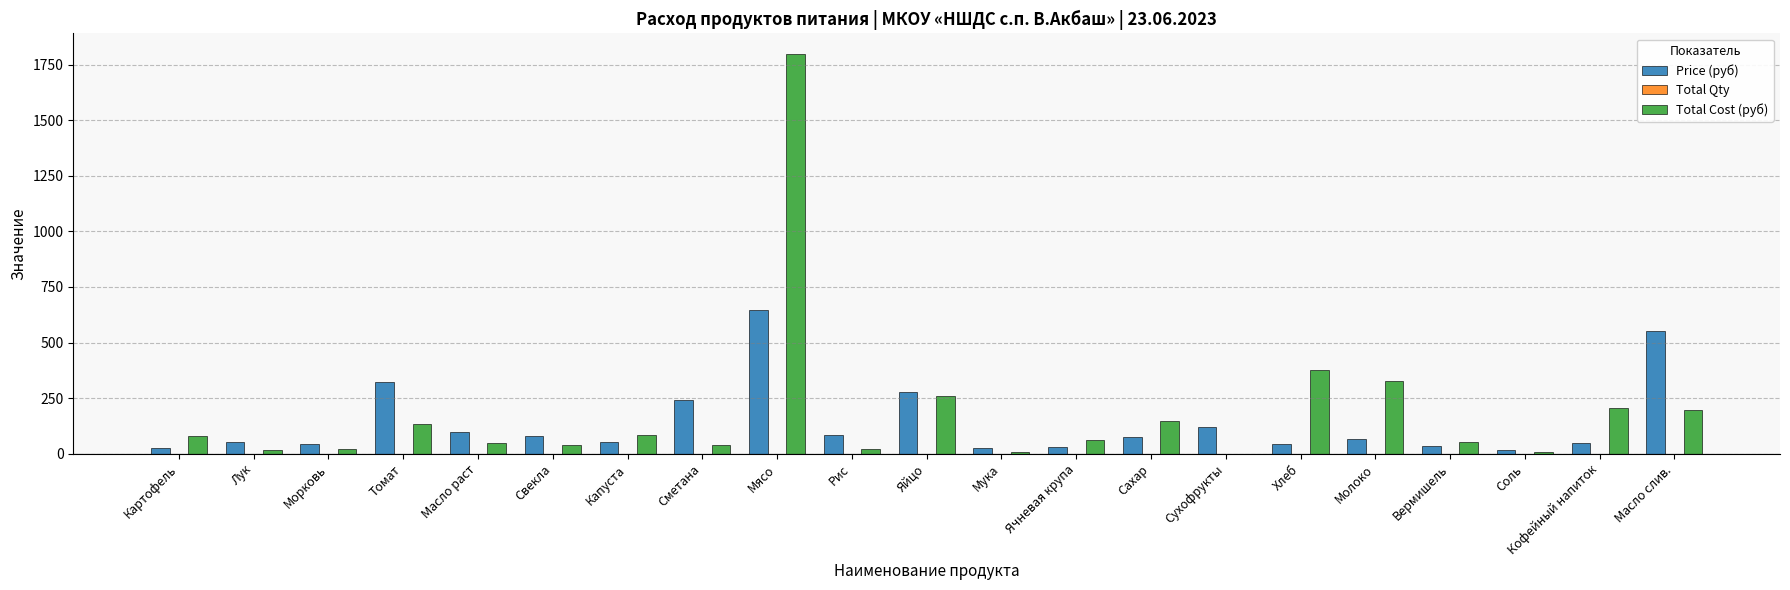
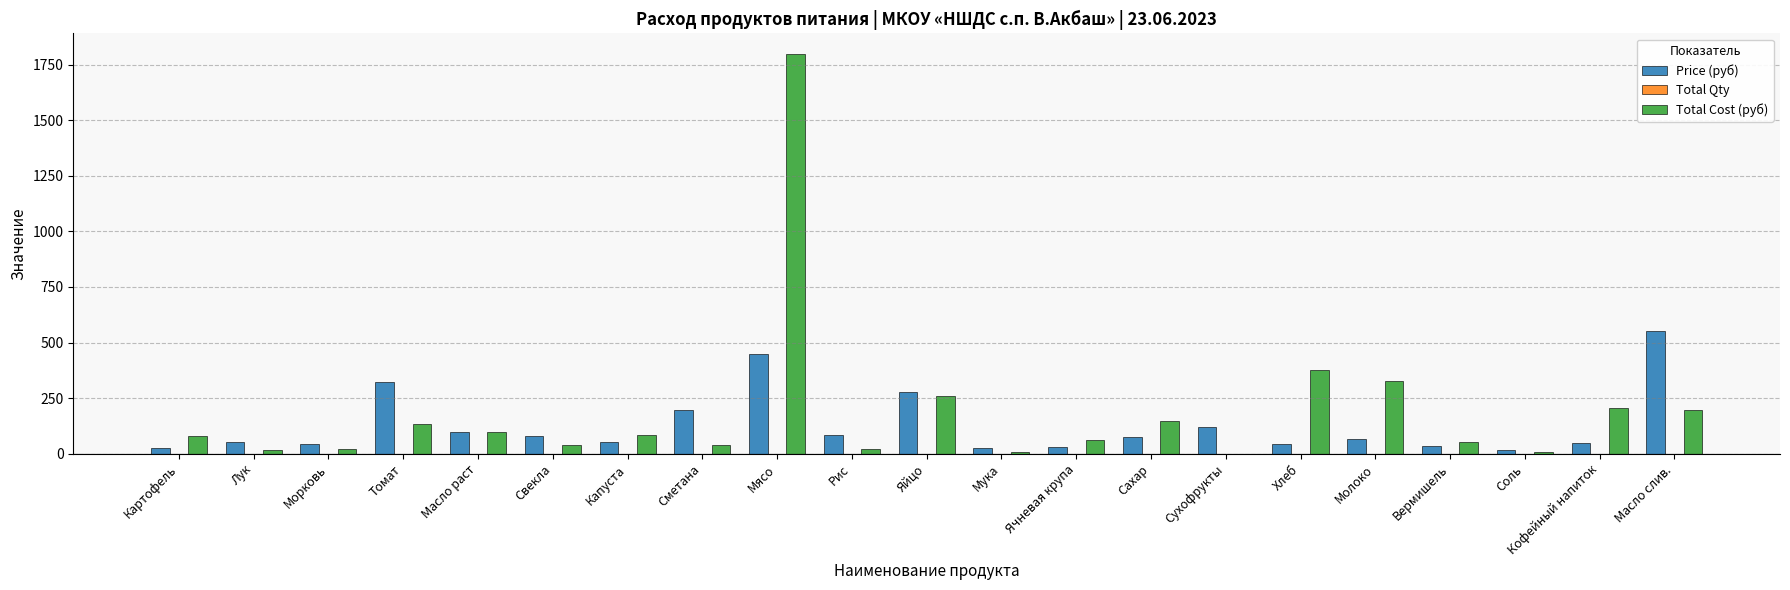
  {
    "Price (руб)": {
      "Картофель": 30,
      "Лук": 60,
      "Морковь": 50,
      "Томат": 320,
      "Масло раст": 100,
      "Свекла": 80,
      "Капуста": 60,
-     "Сметана": 240,
-     "Мясо": 650,
+     "Сметана": 200,
+     "Мясо": 450,
      "Рис": 90,
      "Яйцо": 280,
      "Мука": 30,
      "Ячневая крупа": 30,
      "Сахар": 70,
      "Сухофрукты": 120,
      "Хлеб": 40,
      "Молоко": 70,
      "Вермишель": 40,
      "Соль": 20,
      "Кофейный напиток": 50,
      "Масло слив.": 550
    },
    "Total Cost (руб)": {
      "Картофель": 80,
      "Лук": 20,
      "Морковь": 20,
      "Томат": 140,
-     "Масло раст": 50,
+     "Масло раст": 100,
      "Свекла": 40,
      "Капуста": 80,
      "Сметана": 40,
      "Мясо": 1800,
      "Рис": 20,
      "Яйцо": 260,
      "Ячневая крупа": 60,
      "Сахар": 150,
      "Сухофрукты": 0,
      "Хлеб": 380,
      "Молоко": 330,
      "Вермишель": 50,
      "Кофейный напиток": 200,
      "Масло слив.": 200
    }
  }
